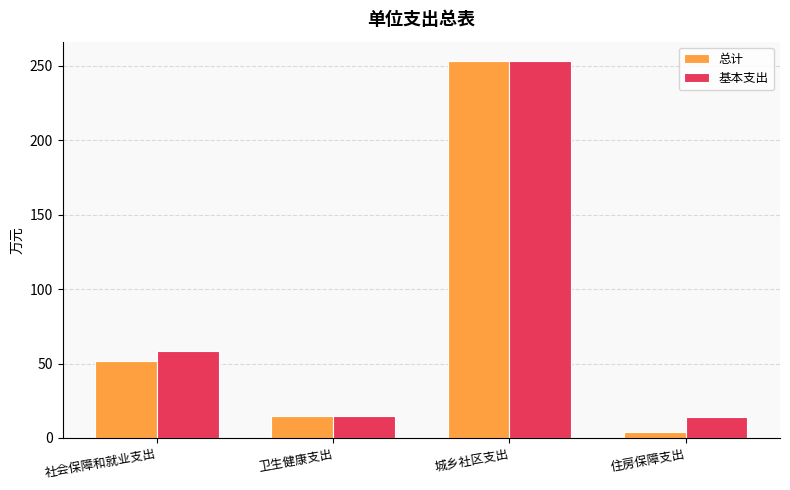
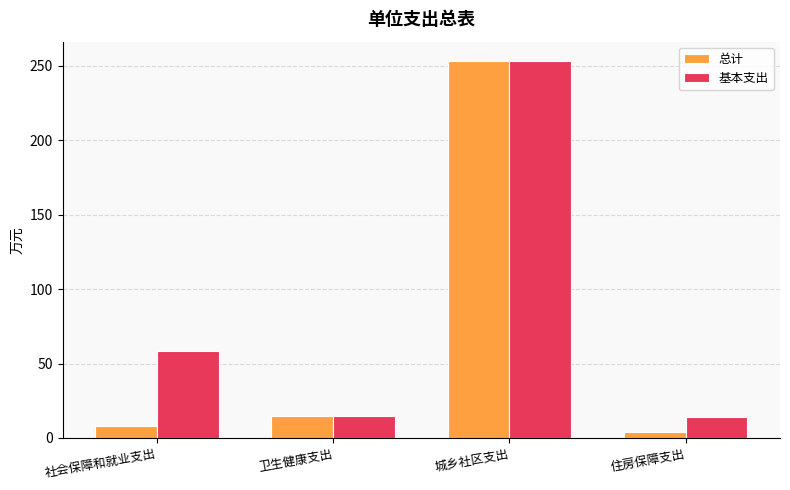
  {
    "总计": {
-     "社会保障和就业支出": 52,
+     "社会保障和就业支出": 8,
      "卫生健康支出": 15,
      "城乡社区支出": 254,
      "住房保障支出": 4
    },
    "基本支出": {
      "社会保障和就业支出": 58,
      "卫生健康支出": 15,
      "城乡社区支出": 254,
      "住房保障支出": 14
    }
  }
